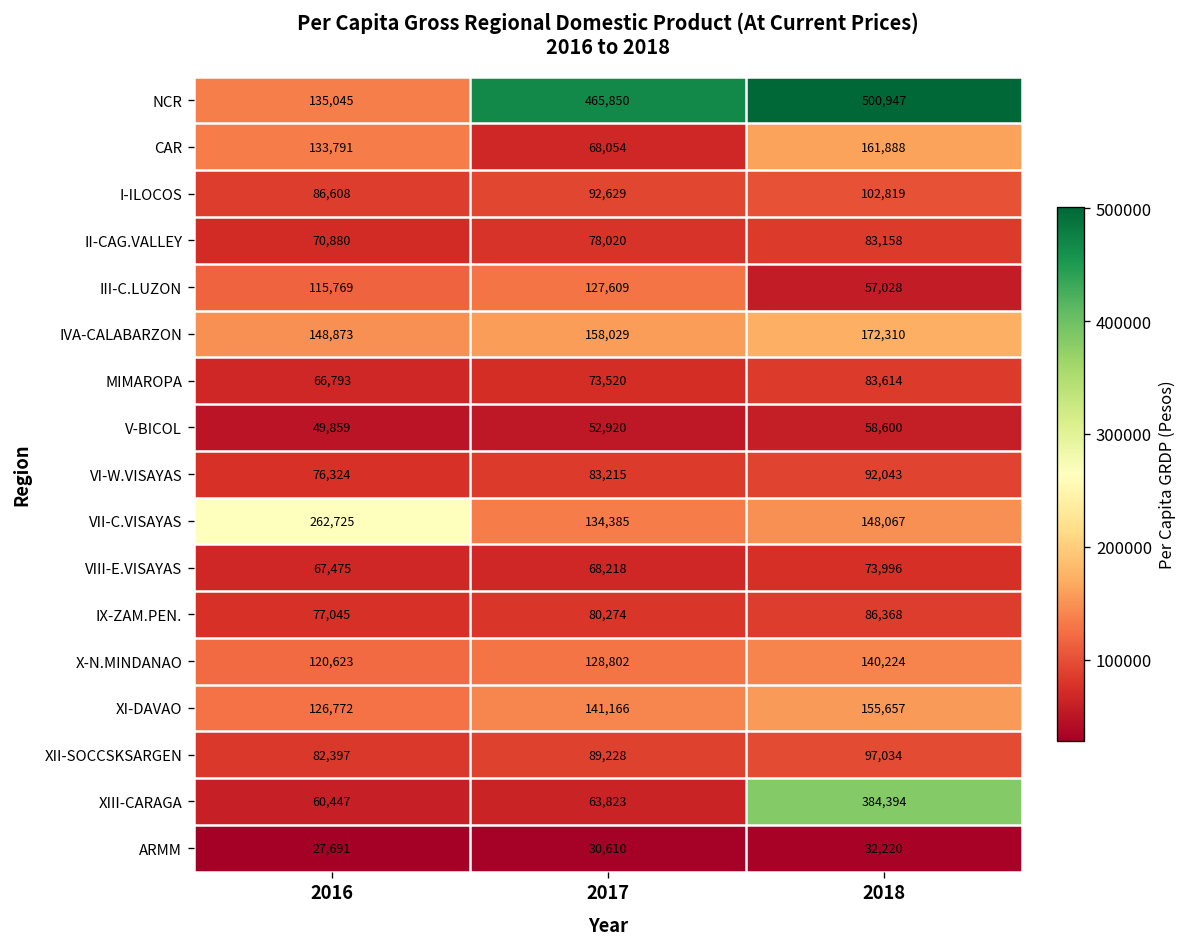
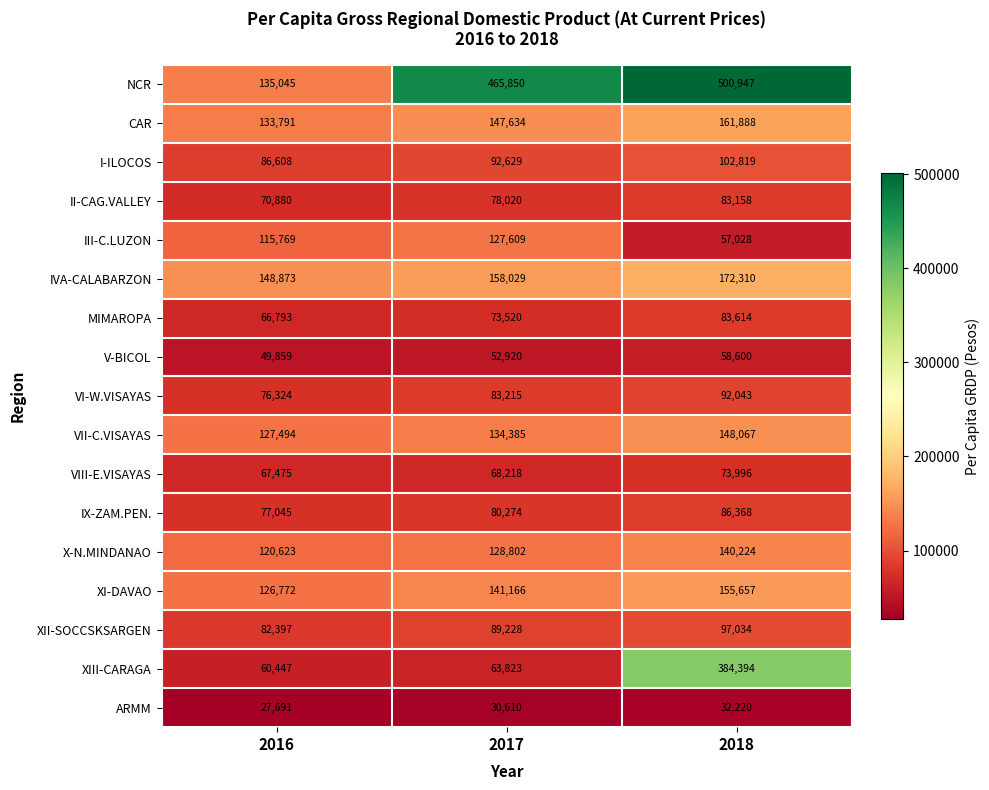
  {
    "NCR": {
      "2016": "135,045",
      "2017": "465,850",
      "2018": "500,947"
    },
    "CAR": {
      "2016": "133,791",
-     "2017": "68,054",
+     "2017": "147,634",
      "2018": "161,888"
    },
    "I-ILOCOS": {
      "2016": "86,608",
      "2017": "92,629",
      "2018": "102,819"
    },
    "II-CAG.VALLEY": {
      "2016": "70,880",
      "2017": "78,020",
      "2018": "83,158"
    },
    "III-C.LUZON": {
      "2016": "115,769",
      "2017": "127,609",
      "2018": "57,028"
    },
    "IVA-CALABARZON": {
      "2016": "148,873",
      "2017": "158,029",
      "2018": "172,310"
    },
    "MIMAROPA": {
      "2016": "66,793",
      "2017": "73,520",
      "2018": "83,614"
    },
    "V-BICOL": {
      "2016": "49,859",
      "2017": "52,920",
      "2018": "58,600"
    },
    "VI-W.VISAYAS": {
      "2016": "76,324",
      "2017": "83,215",
      "2018": "92,043"
    },
    "VII-C.VISAYAS": {
-     "2016": "262,725",
+     "2016": "127,494",
      "2017": "134,385",
      "2018": "148,067"
    },
    "VIII-E.VISAYAS": {
      "2016": "67,475",
      "2017": "68,218",
      "2018": "73,996"
    },
    "IX-ZAM.PEN.": {
      "2016": "77,045",
      "2017": "80,274",
      "2018": "86,368"
    },
    "X-N.MINDANAO": {
      "2016": "120,623",
      "2017": "128,802",
      "2018": "140,224"
    },
    "XI-DAVAO": {
      "2016": "126,772",
      "2017": "141,166",
      "2018": "155,657"
    },
    "XII-SOCCSKSARGEN": {
      "2016": "82,397",
      "2017": "89,228",
      "2018": "97,034"
    },
    "XIII-CARAGA": {
      "2016": "60,447",
      "2017": "63,823",
      "2018": "384,394"
    },
    "ARMM": {
      "2016": "27,691",
      "2017": "30,610",
      "2018": "32,220"
    }
  }
